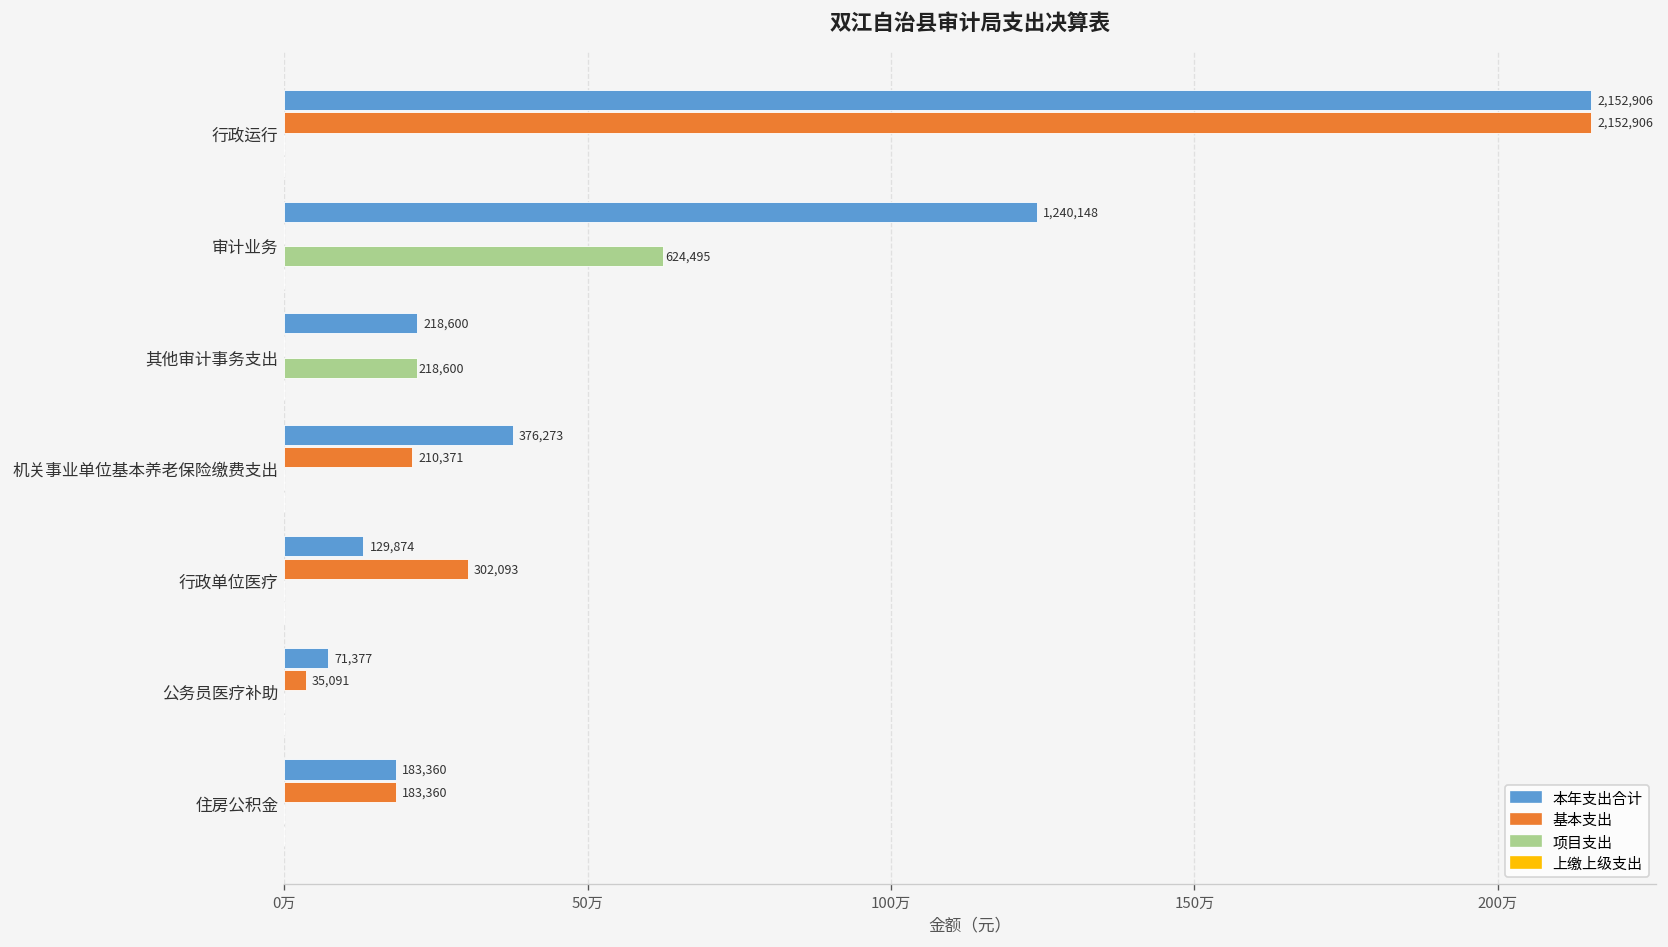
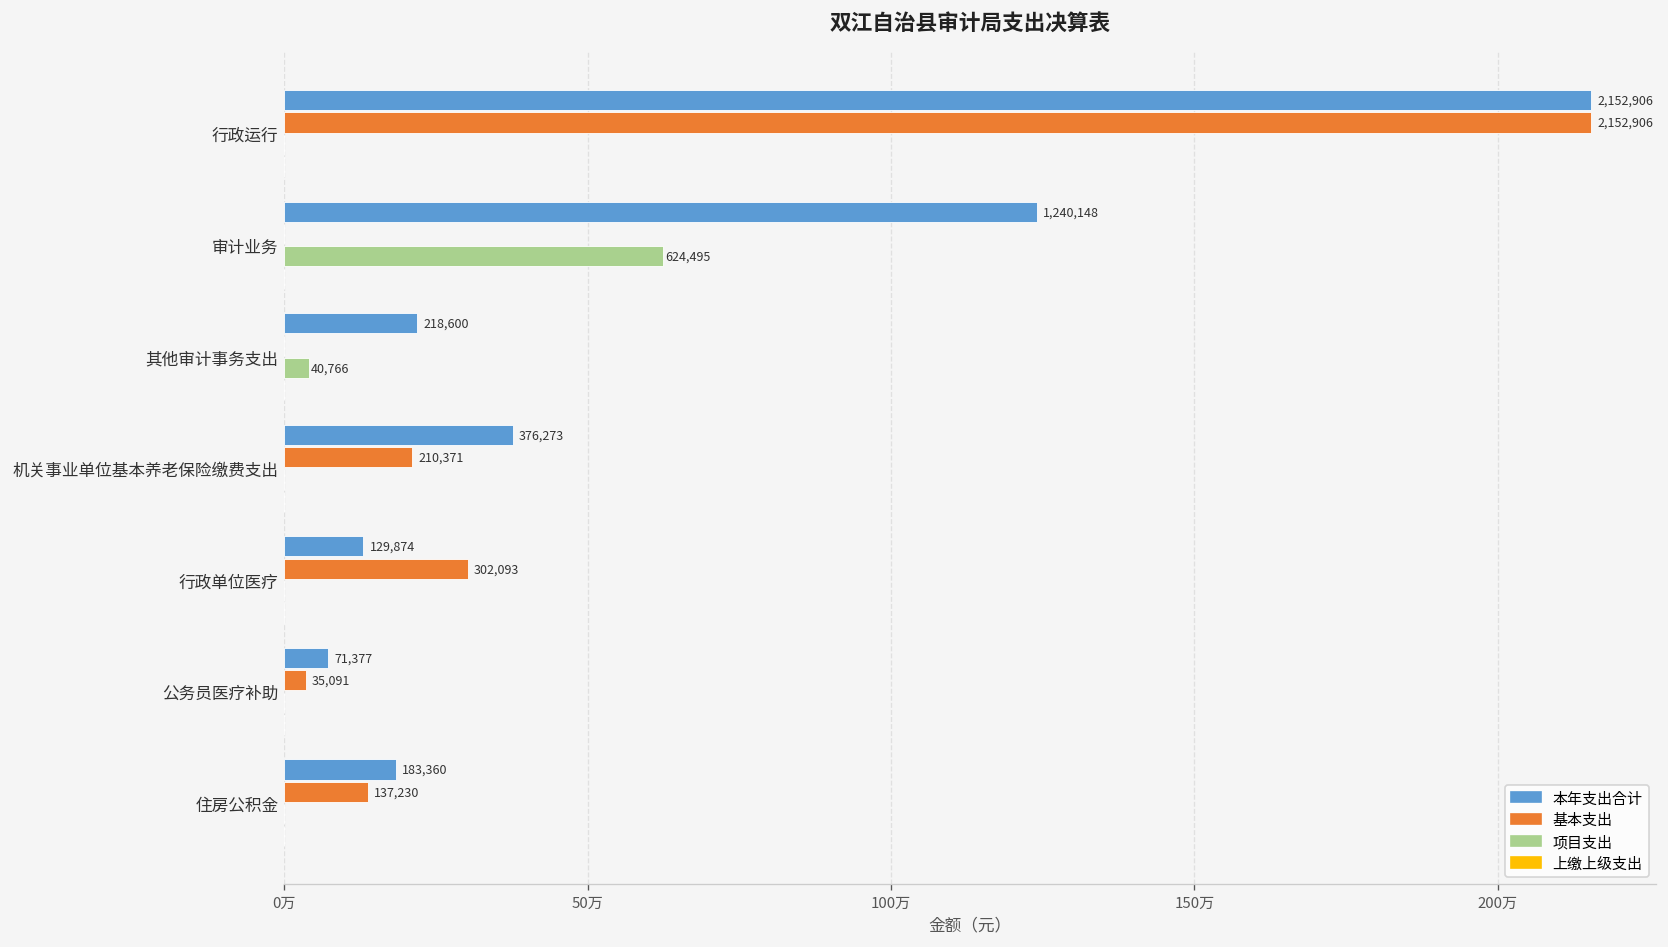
  {
    "本年支出合计": {
      "行政运行": "2,152,906",
      "审计业务": "1,240,148",
      "其他审计事务支出": "218,600",
      "机关事业单位基本养老保险缴费支出": "376,273",
      "行政单位医疗": "129,874",
      "公务员医疗补助": "71,377",
      "住房公积金": "183,360"
    },
    "基本支出": {
      "行政运行": "2,152,906",
      "机关事业单位基本养老保险缴费支出": "210,371",
      "行政单位医疗": "302,093",
      "公务员医疗补助": "35,091",
-     "住房公积金": "183,360"
+     "住房公积金": "137,230"
    },
    "项目支出": {
      "审计业务": "624,495",
-     "其他审计事务支出": "218,600"
+     "其他审计事务支出": "40,766"
    },
    "上缴上级支出": {
      "行政运行": "0万",
      "审计业务": "0万",
      "其他审计事务支出": "0万",
      "机关事业单位基本养老保险缴费支出": "0万",
      "行政单位医疗": "0万",
      "公务员医疗补助": "0万",
      "住房公积金": "0万"
    }
  }
